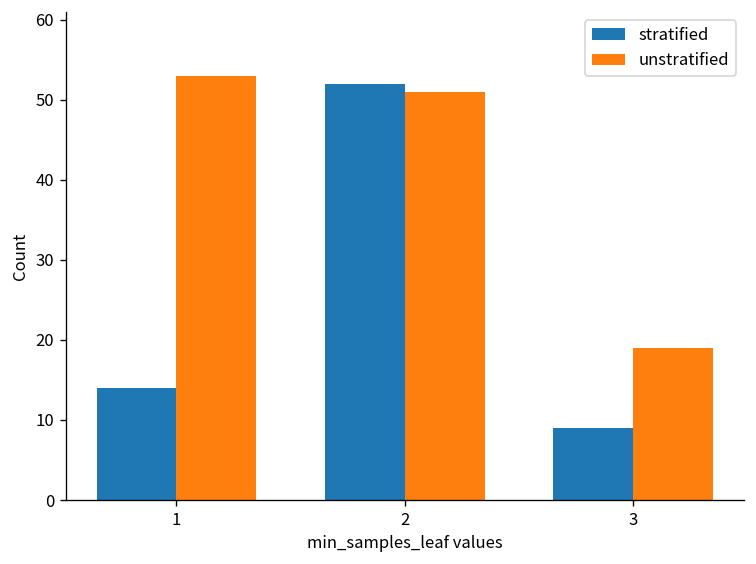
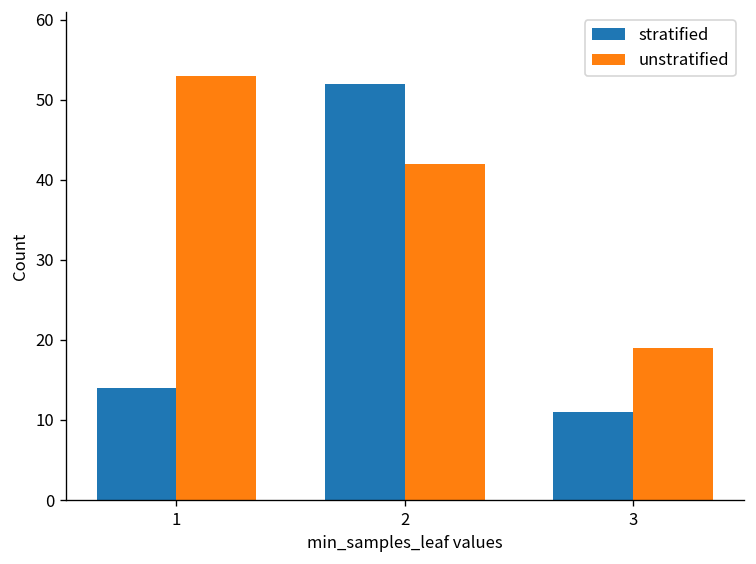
  {
    "stratified": {
      "1": 14,
      "2": 52,
-     "3": 9
+     "3": 11
    },
    "unstratified": {
      "1": 53,
-     "2": 51,
+     "2": 42,
      "3": 19
    }
  }
